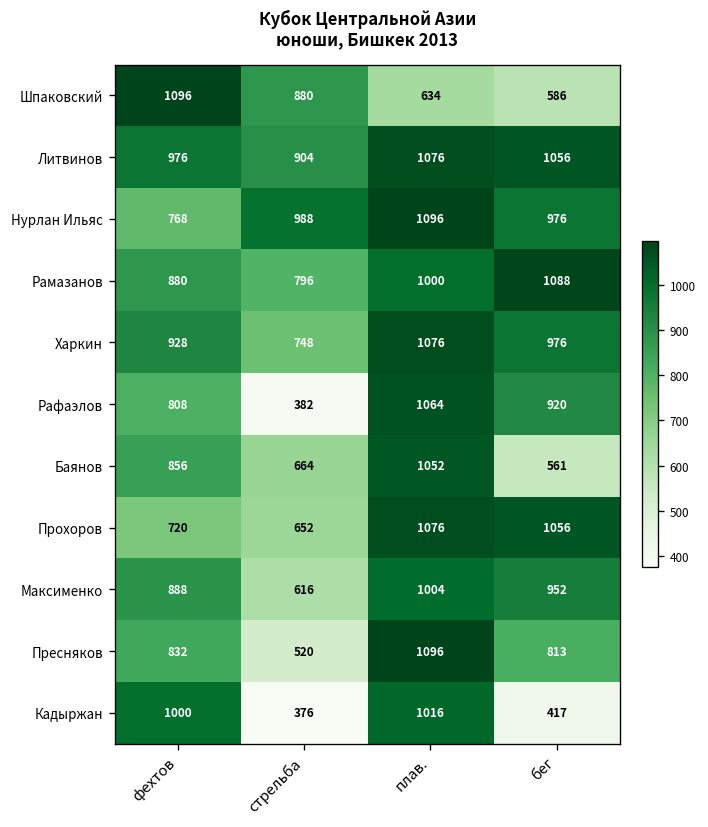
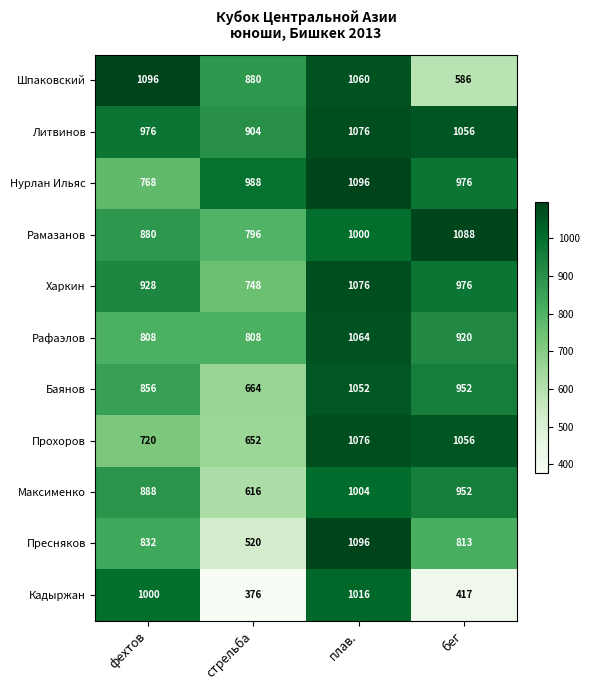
  {
    "Шпаковский": {
      "фехтов": 1096,
      "стрельба": 880,
-     "плав.": 634,
+     "плав.": 1060,
      "бег": 586
    },
    "Литвинов": {
      "фехтов": 976,
      "стрельба": 904,
      "плав.": 1076,
      "бег": 1056
    },
    "Нурлан Ильяс": {
      "фехтов": 768,
      "стрельба": 988,
      "плав.": 1096,
      "бег": 976
    },
    "Рамазанов": {
      "фехтов": 880,
      "стрельба": 796,
      "плав.": 1000,
      "бег": 1088
    },
    "Харкин": {
      "фехтов": 928,
      "стрельба": 748,
      "плав.": 1076,
      "бег": 976
    },
    "Рафаэлов": {
      "фехтов": 808,
-     "стрельба": 382,
+     "стрельба": 808,
      "плав.": 1064,
      "бег": 920
    },
    "Баянов": {
      "фехтов": 856,
      "стрельба": 664,
      "плав.": 1052,
-     "бег": 561
+     "бег": 952
    },
    "Прохоров": {
      "фехтов": 720,
      "стрельба": 652,
      "плав.": 1076,
      "бег": 1056
    },
    "Максименко": {
      "фехтов": 888,
      "стрельба": 616,
      "плав.": 1004,
      "бег": 952
    },
    "Пресняков": {
      "фехтов": 832,
      "стрельба": 520,
      "плав.": 1096,
      "бег": 813
    },
    "Кадыржан": {
      "фехтов": 1000,
      "стрельба": 376,
      "плав.": 1016,
      "бег": 417
    }
  }
